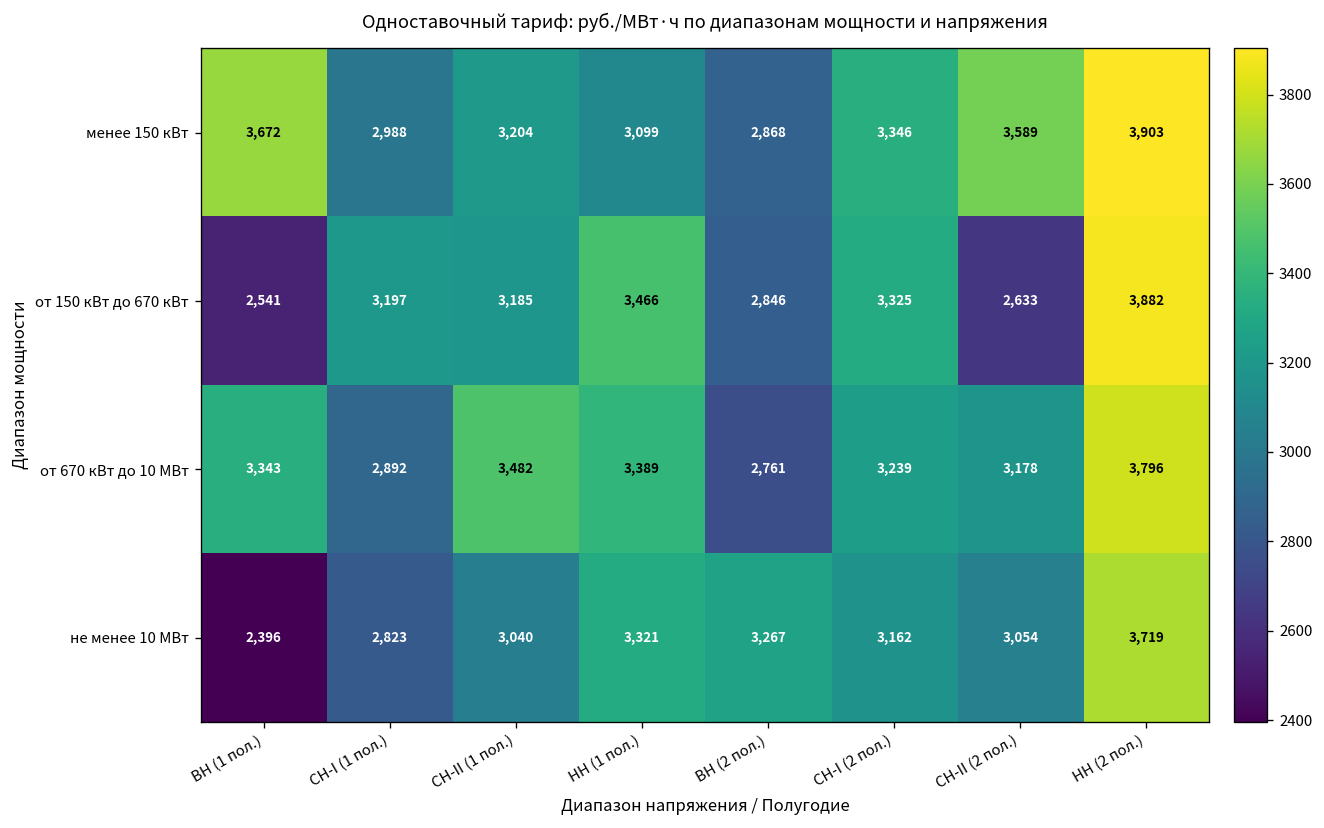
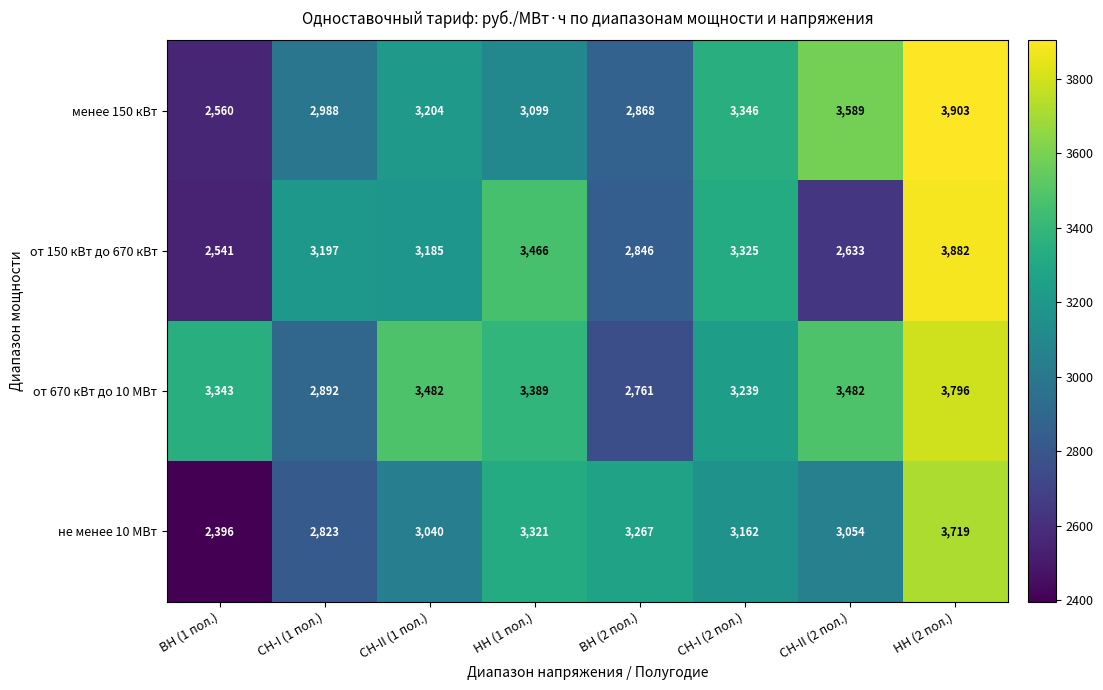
  {
    "менее 150 кВт": {
-     "ВН (1 пол.)": "3,672",
+     "ВН (1 пол.)": "2,560",
      "СН-I (1 пол.)": "2,988",
      "СН-II (1 пол.)": "3,204",
      "НН (1 пол.)": "3,099",
      "ВН (2 пол.)": "2,868",
      "СН-I (2 пол.)": "3,346",
      "СН-II (2 пол.)": "3,589",
      "НН (2 пол.)": "3,903"
    },
    "от 150 кВт до 670 кВт": {
      "ВН (1 пол.)": "2,541",
      "СН-I (1 пол.)": "3,197",
      "СН-II (1 пол.)": "3,185",
      "НН (1 пол.)": "3,466",
      "ВН (2 пол.)": "2,846",
      "СН-I (2 пол.)": "3,325",
      "СН-II (2 пол.)": "2,633",
      "НН (2 пол.)": "3,882"
    },
    "от 670 кВт до 10 МВт": {
      "ВН (1 пол.)": "3,343",
      "СН-I (1 пол.)": "2,892",
      "СН-II (1 пол.)": "3,482",
      "НН (1 пол.)": "3,389",
      "ВН (2 пол.)": "2,761",
      "СН-I (2 пол.)": "3,239",
-     "СН-II (2 пол.)": "3,178",
+     "СН-II (2 пол.)": "3,482",
      "НН (2 пол.)": "3,796"
    },
    "не менее 10 МВт": {
      "ВН (1 пол.)": "2,396",
      "СН-I (1 пол.)": "2,823",
      "СН-II (1 пол.)": "3,040",
      "НН (1 пол.)": "3,321",
      "ВН (2 пол.)": "3,267",
      "СН-I (2 пол.)": "3,162",
      "СН-II (2 пол.)": "3,054",
      "НН (2 пол.)": "3,719"
    }
  }
